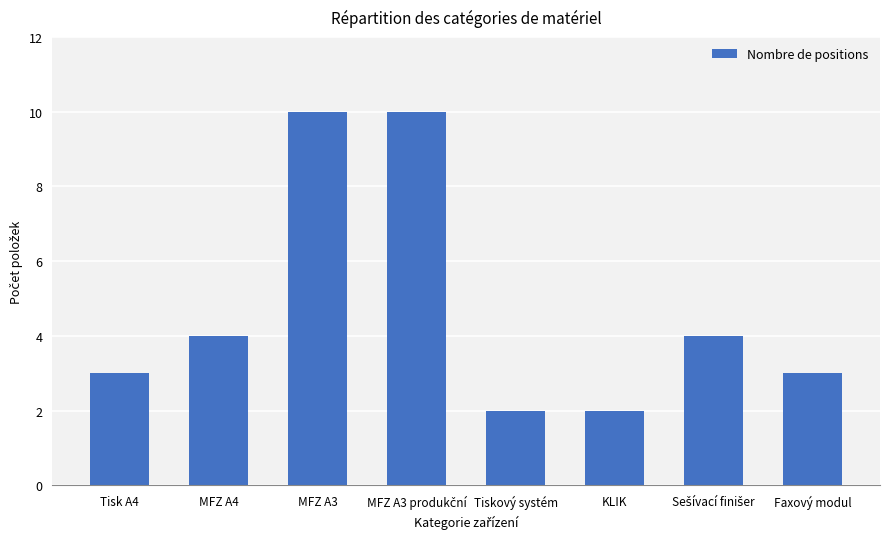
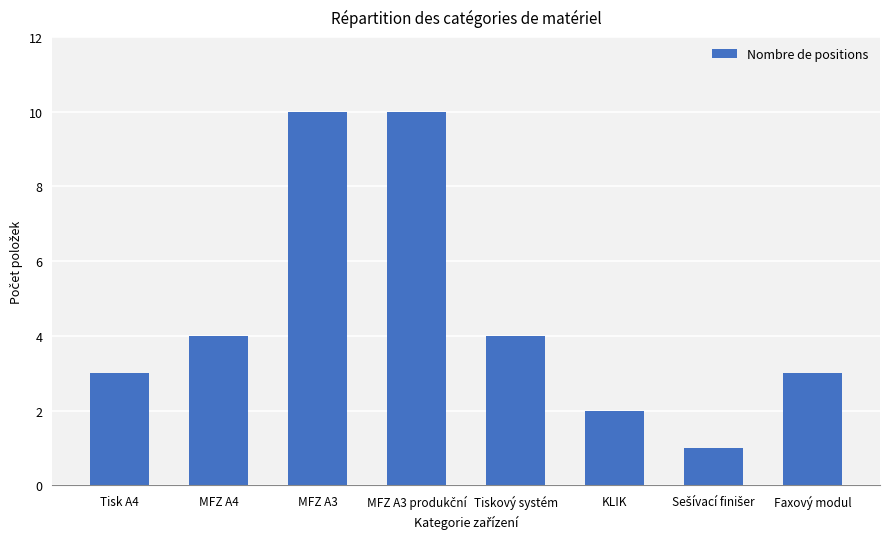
  {
    "Tisk A4": 3,
    "MFZ A4": 4,
    "MFZ A3": 10,
    "MFZ A3 produkční": 10,
-   "Tiskový systém": 2,
+   "Tiskový systém": 4,
    "KLIK": 2,
-   "Sešívací finišer": 4,
+   "Sešívací finišer": 1,
    "Faxový modul": 3
  }
